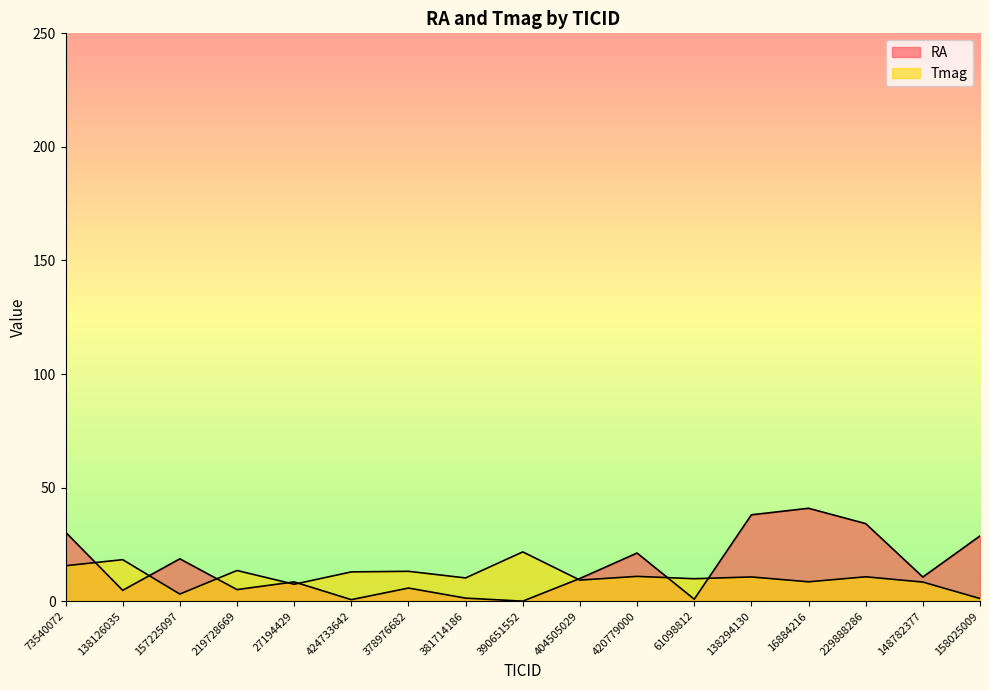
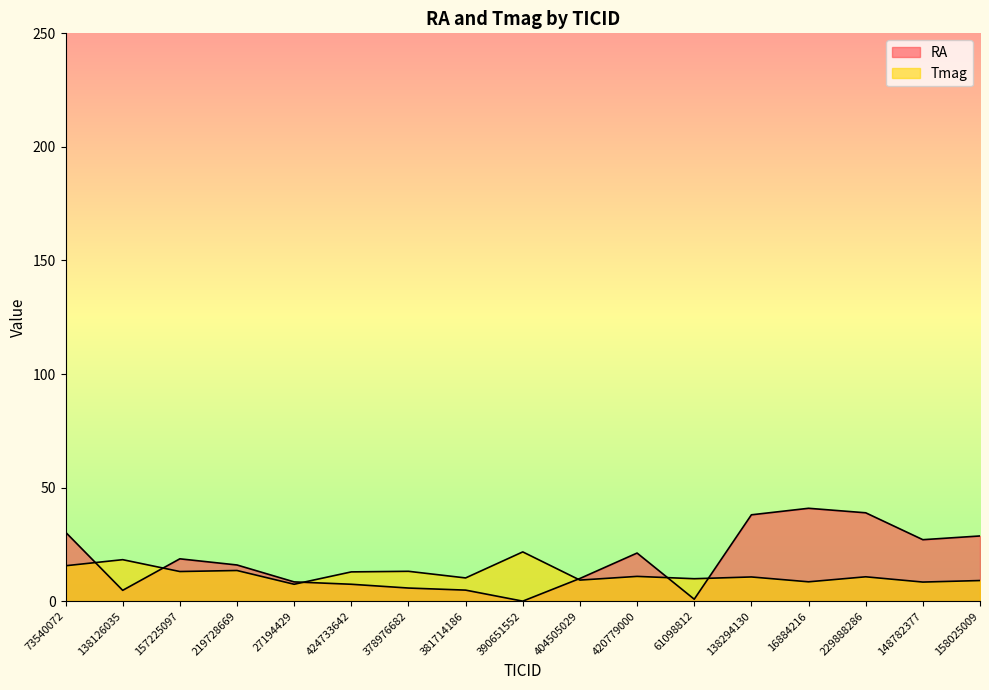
  {
    "RA": {
      "73540072": 30,
      "138126035": 5,
      "157225097": 19,
-     "219728669": 5,
-     "424733642": 1,
+     "219728669": 16,
+     "424733642": 7,
      "378976682": 6,
-     "381714186": 1,
+     "381714186": 5,
      "390651552": 0,
      "420779000": 21,
      "61098812": 1,
      "138294130": 38,
      "16884216": 41,
-     "229888286": 34,
-     "148782377": 11,
+     "229888286": 39,
+     "148782377": 27,
      "158025009": 29
    },
    "Tmag": {
      "73540072": 16,
      "138126035": 18,
-     "157225097": 3,
+     "157225097": 13,
      "219728669": 13,
      "424733642": 13,
      "378976682": 13,
      "381714186": 10,
      "390651552": 22,
      "420779000": 11,
      "61098812": 10,
      "138294130": 11,
      "16884216": 9,
      "229888286": 11,
      "148782377": 8,
-     "158025009": 1
+     "158025009": 9
    }
  }
